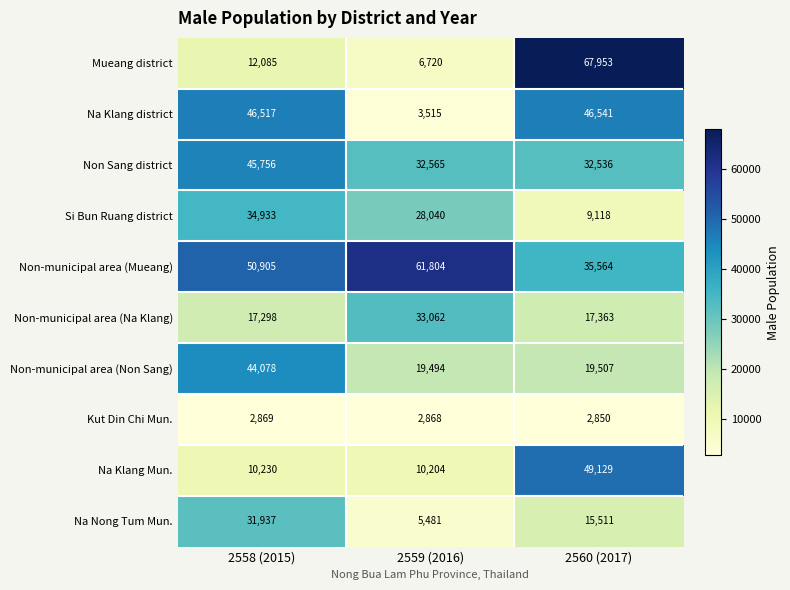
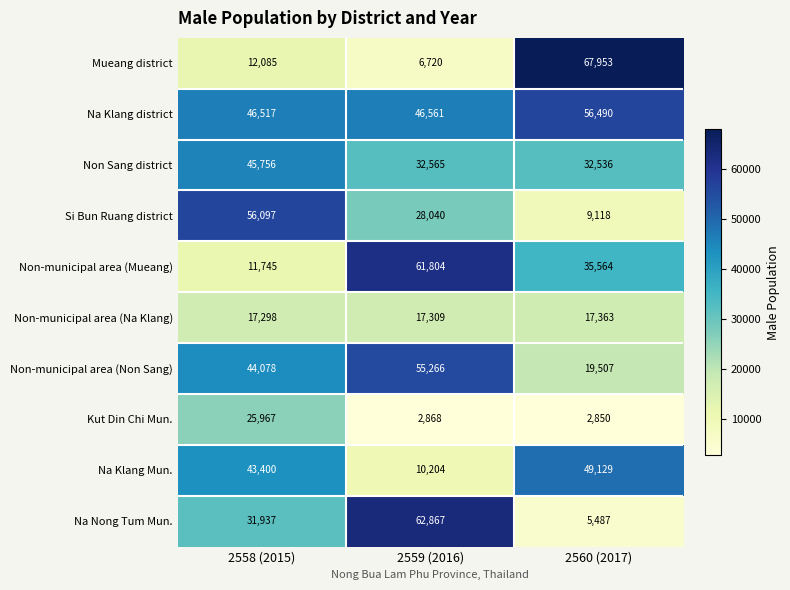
  {
    "Mueang district": {
      "2558 (2015)": "12,085",
      "2559 (2016)": "6,720",
      "2560 (2017)": "67,953"
    },
    "Na Klang district": {
      "2558 (2015)": "46,517",
-     "2559 (2016)": "3,515",
-     "2560 (2017)": "46,541"
+     "2559 (2016)": "46,561",
+     "2560 (2017)": "56,490"
    },
    "Non Sang district": {
      "2558 (2015)": "45,756",
      "2559 (2016)": "32,565",
      "2560 (2017)": "32,536"
    },
    "Si Bun Ruang district": {
-     "2558 (2015)": "34,933",
+     "2558 (2015)": "56,097",
      "2559 (2016)": "28,040",
      "2560 (2017)": "9,118"
    },
    "Non-municipal area (Mueang)": {
-     "2558 (2015)": "50,905",
+     "2558 (2015)": "11,745",
      "2559 (2016)": "61,804",
      "2560 (2017)": "35,564"
    },
    "Non-municipal area (Na Klang)": {
      "2558 (2015)": "17,298",
-     "2559 (2016)": "33,062",
+     "2559 (2016)": "17,309",
      "2560 (2017)": "17,363"
    },
    "Non-municipal area (Non Sang)": {
      "2558 (2015)": "44,078",
-     "2559 (2016)": "19,494",
+     "2559 (2016)": "55,266",
      "2560 (2017)": "19,507"
    },
    "Kut Din Chi Mun.": {
-     "2558 (2015)": "2,869",
+     "2558 (2015)": "25,967",
      "2559 (2016)": "2,868",
      "2560 (2017)": "2,850"
    },
    "Na Klang Mun.": {
-     "2558 (2015)": "10,230",
+     "2558 (2015)": "43,400",
      "2559 (2016)": "10,204",
      "2560 (2017)": "49,129"
    },
    "Na Nong Tum Mun.": {
      "2558 (2015)": "31,937",
-     "2559 (2016)": "5,481",
-     "2560 (2017)": "15,511"
+     "2559 (2016)": "62,867",
+     "2560 (2017)": "5,487"
    }
  }
